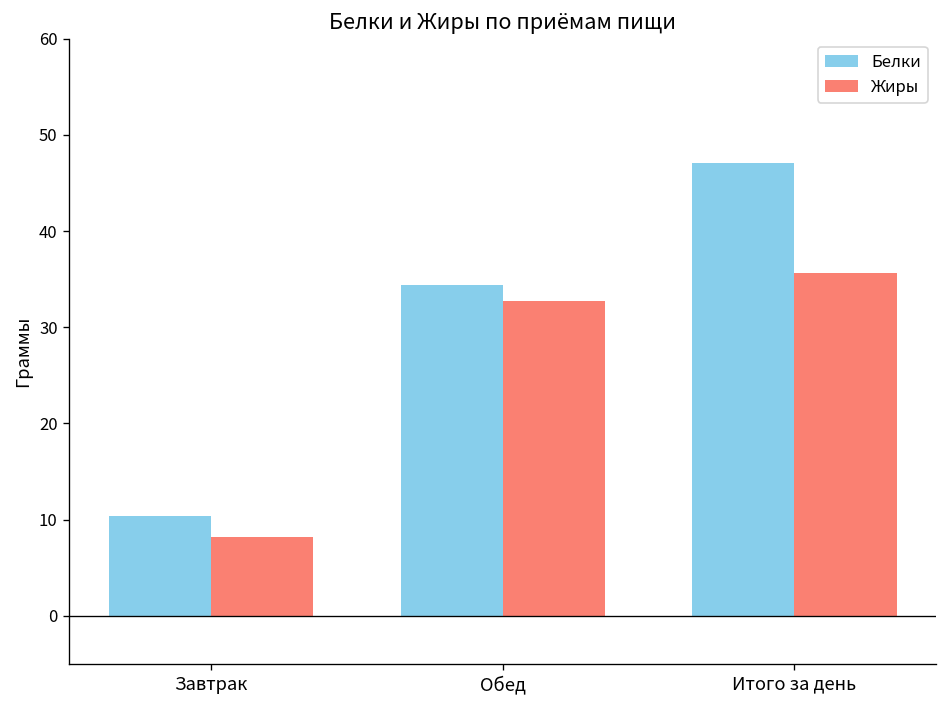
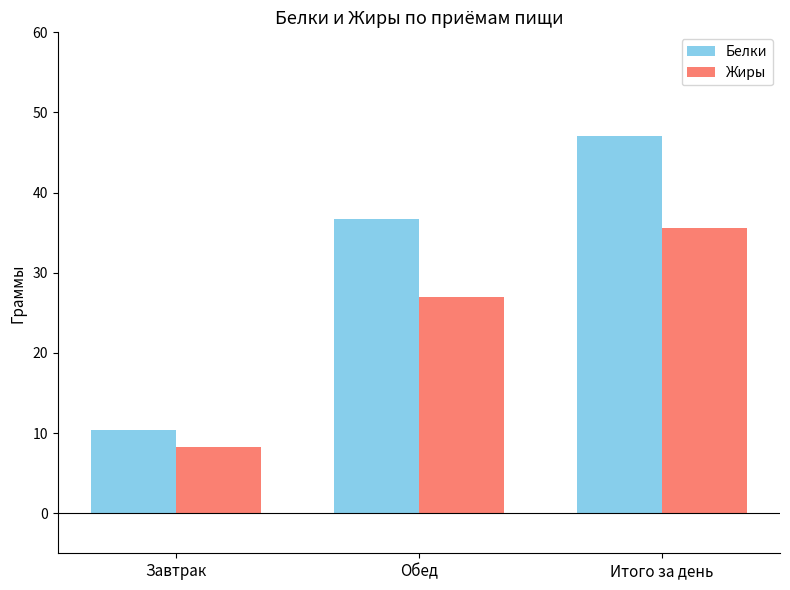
  {
    "Белки": {
      "Завтрак": 10,
-     "Обед": 34,
+     "Обед": 37,
      "Итого за день": 47
    },
    "Жиры": {
      "Завтрак": 8,
-     "Обед": 33,
+     "Обед": 27,
      "Итого за день": 36
    }
  }
